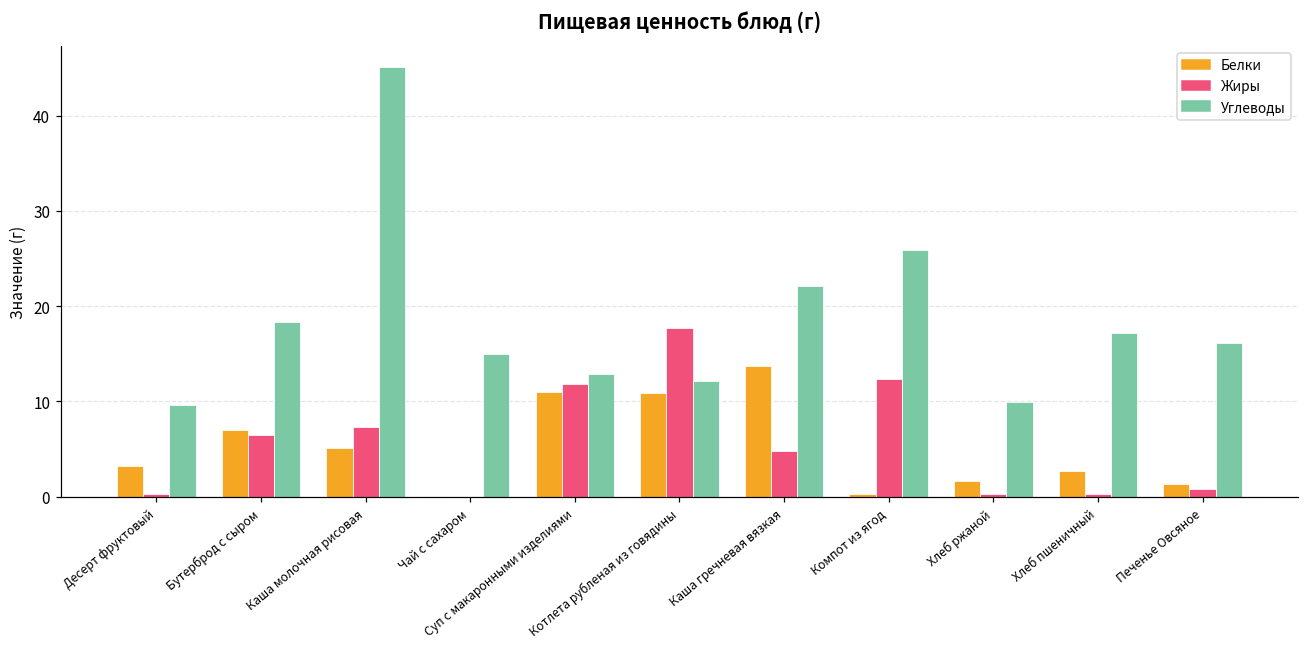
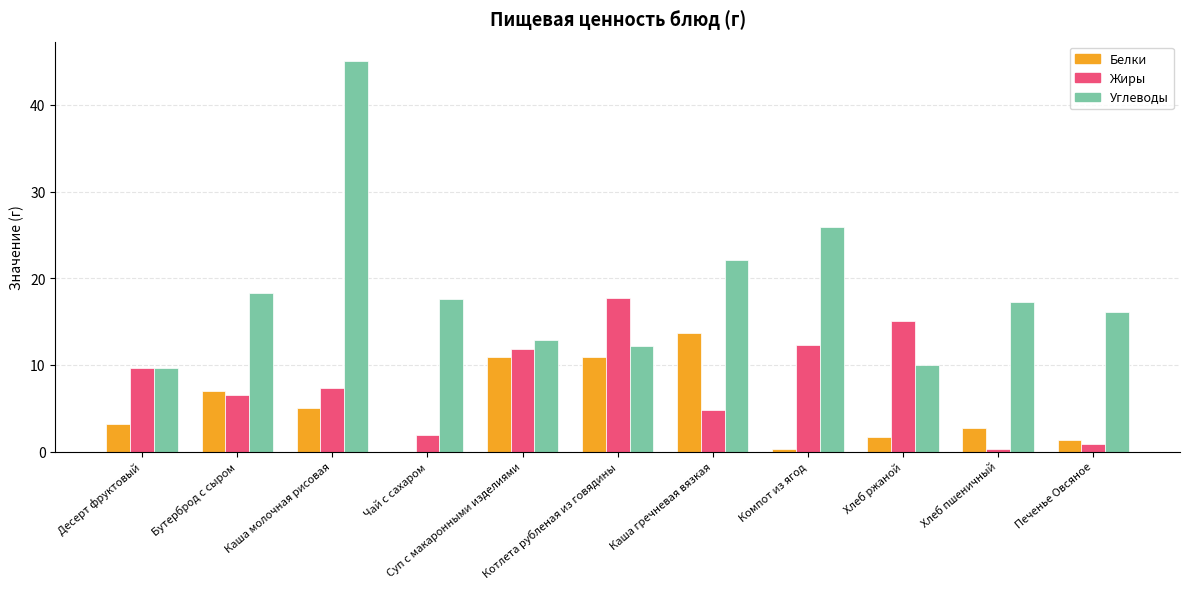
  {
    "Белки": {
      "Десерт фруктовый": 3,
      "Бутерброд с сыром": 7,
      "Каша молочная рисовая": 5,
      "Чай с сахаром": 0,
      "Суп с макаронными изделиями": 11,
      "Котлета рубленая из говядины": 11,
      "Каша гречневая вязкая": 14,
      "Хлеб ржаной": 2,
      "Хлеб пшеничный": 3,
      "Печенье Овсяное": 1
    },
    "Жиры": {
-     "Десерт фруктовый": 0,
+     "Десерт фруктовый": 10,
      "Бутерброд с сыром": 7,
      "Каша молочная рисовая": 7,
-     "Чай с сахаром": 0,
+     "Чай с сахаром": 2,
      "Суп с макаронными изделиями": 12,
      "Котлета рубленая из говядины": 18,
      "Каша гречневая вязкая": 5,
      "Компот из ягод": 12,
-     "Хлеб ржаной": 0,
+     "Хлеб ржаной": 15,
      "Печенье Овсяное": 1
    },
    "Углеводы": {
      "Десерт фруктовый": 10,
      "Бутерброд с сыром": 18,
      "Каша молочная рисовая": 45,
-     "Чай с сахаром": 15,
+     "Чай с сахаром": 18,
      "Суп с макаронными изделиями": 13,
      "Котлета рубленая из говядины": 12,
      "Каша гречневая вязкая": 22,
      "Компот из ягод": 26,
      "Хлеб ржаной": 10,
      "Хлеб пшеничный": 17,
      "Печенье Овсяное": 16
    }
  }
